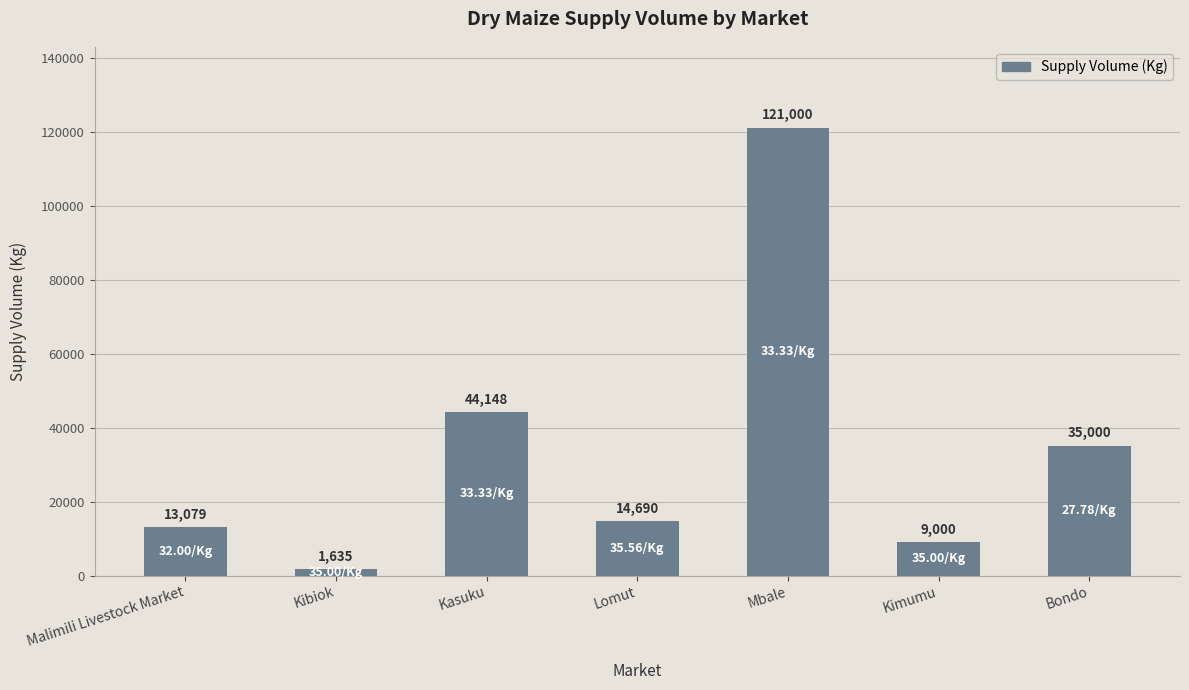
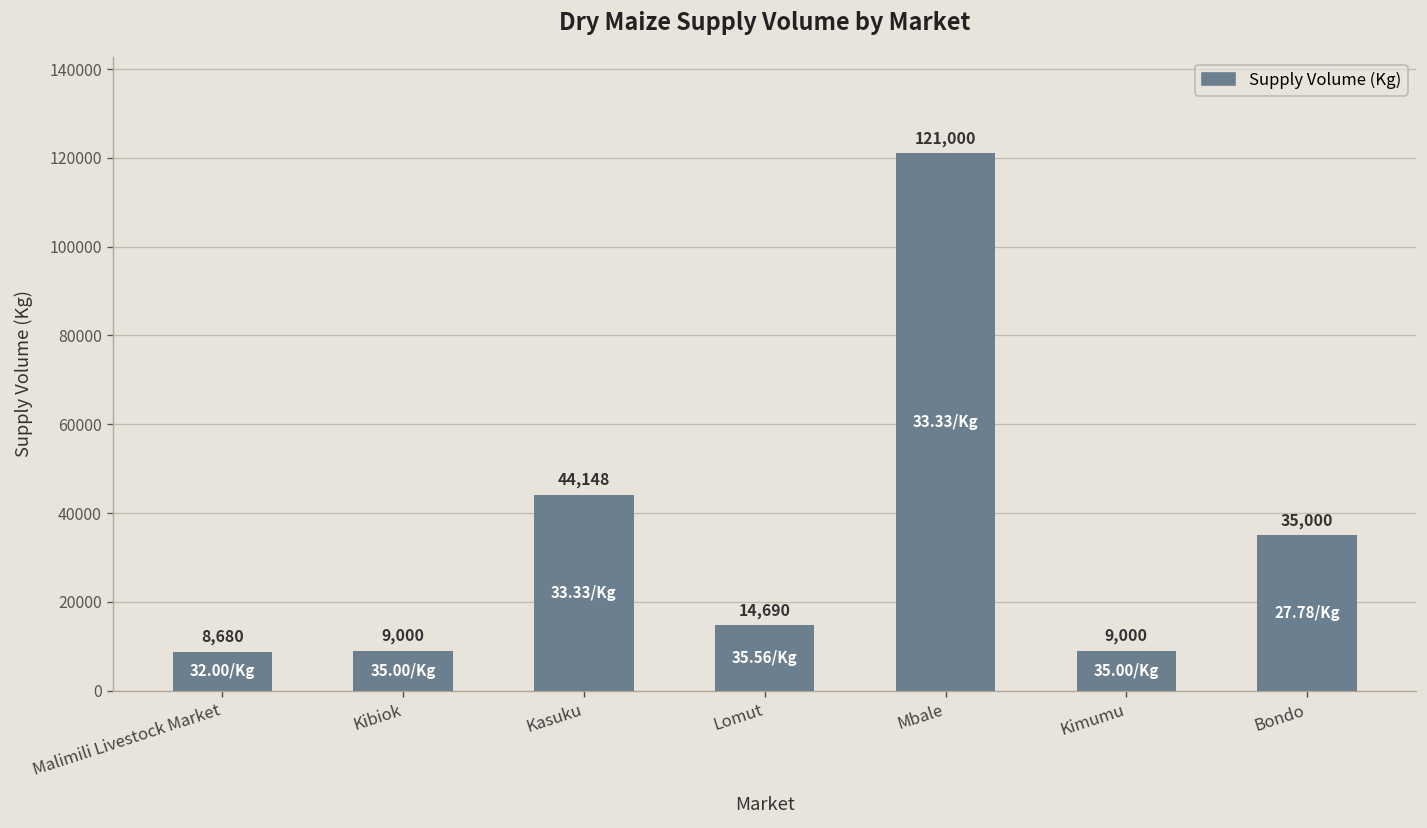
  {
-   "Malimili Livestock Market": "13,079",
-   "Kibiok": "1,635",
+   "Malimili Livestock Market": "8,680",
+   "Kibiok": "9,000",
    "Kasuku": "44,148",
    "Lomut": "14,690",
    "Mbale": "121,000",
    "Kimumu": "9,000",
    "Bondo": "35,000"
  }
